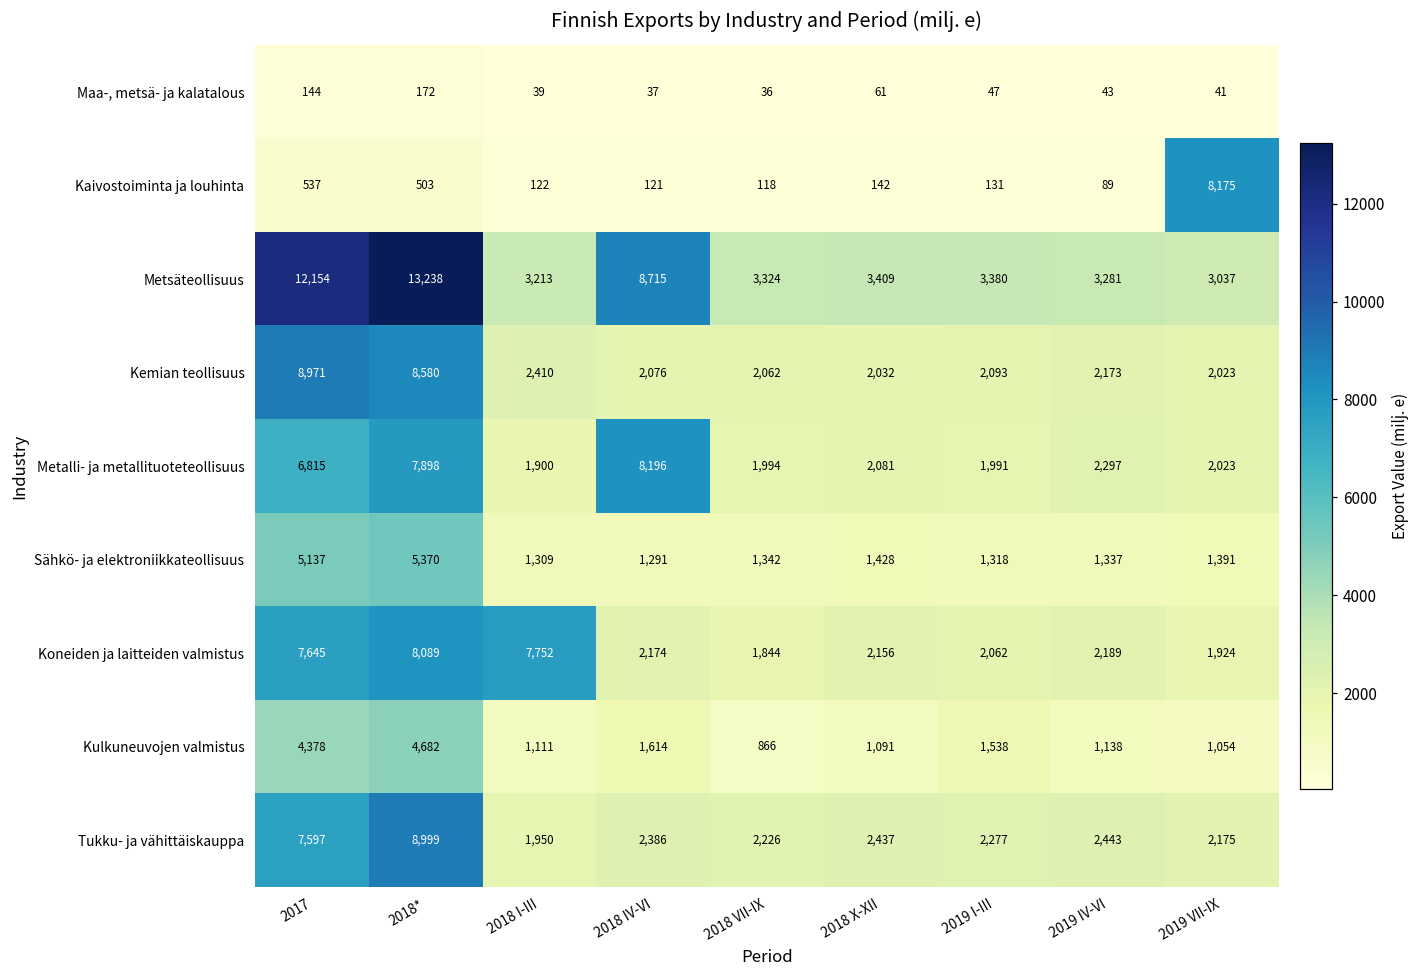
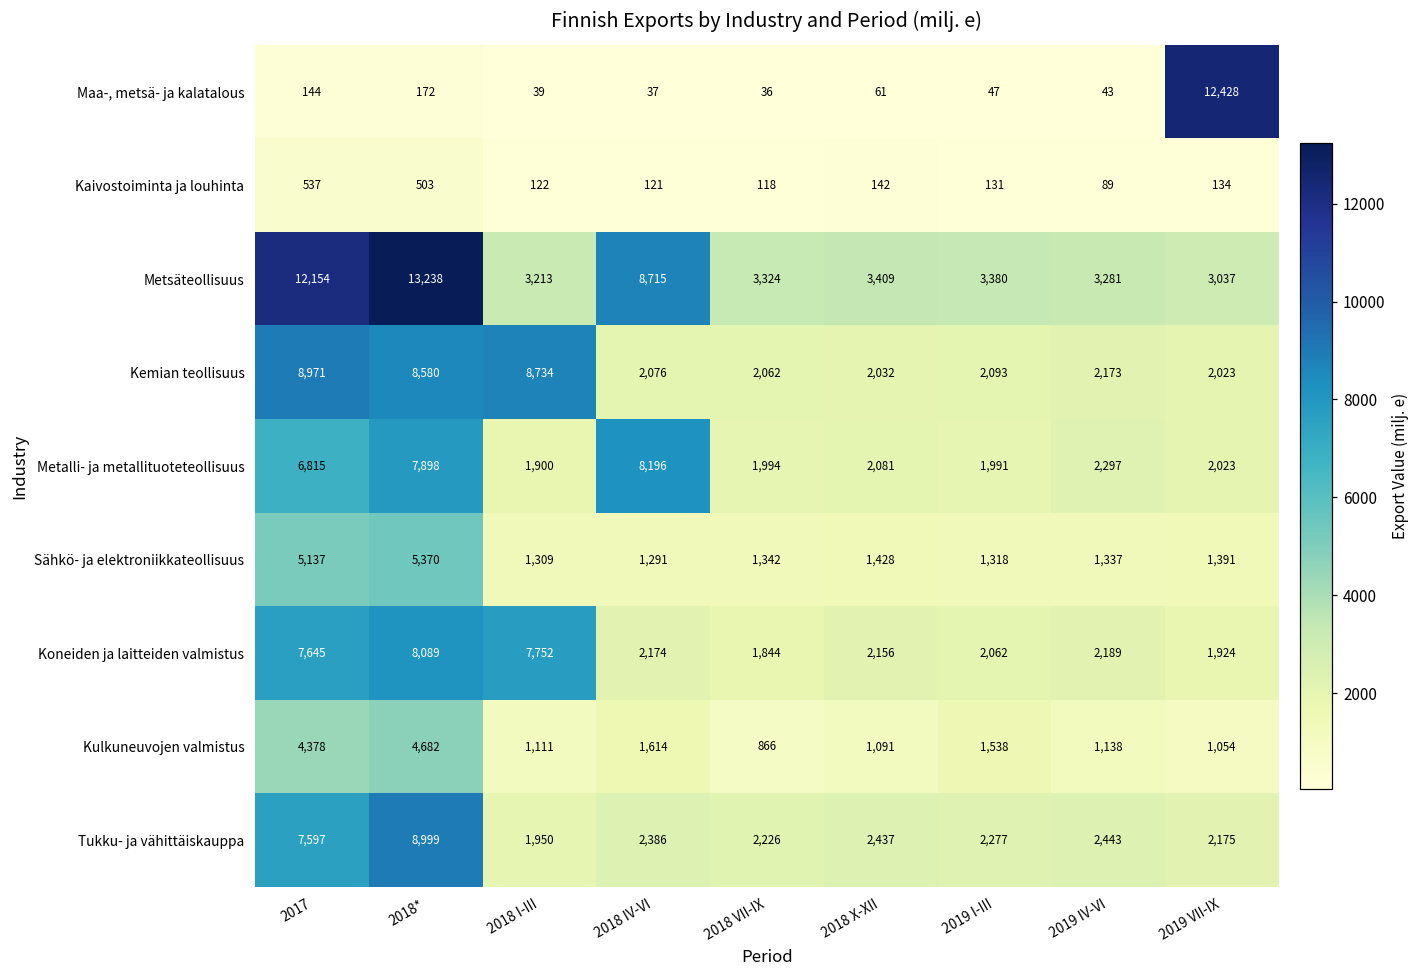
  {
    "Maa-, metsä- ja kalatalous": {
      "2017": "144",
      "2018*": "172",
      "2018 I-III": "39",
      "2018 IV-VI": "37",
      "2018 VII-IX": "36",
      "2018 X-XII": "61",
      "2019 I-III": "47",
      "2019 IV-VI": "43",
-     "2019 VII-IX": "41"
+     "2019 VII-IX": "12,428"
    },
    "Kaivostoiminta ja louhinta": {
      "2017": "537",
      "2018*": "503",
      "2018 I-III": "122",
      "2018 IV-VI": "121",
      "2018 VII-IX": "118",
      "2018 X-XII": "142",
      "2019 I-III": "131",
      "2019 IV-VI": "89",
-     "2019 VII-IX": "8,175"
+     "2019 VII-IX": "134"
    },
    "Metsäteollisuus": {
      "2017": "12,154",
      "2018*": "13,238",
      "2018 I-III": "3,213",
      "2018 IV-VI": "8,715",
      "2018 VII-IX": "3,324",
      "2018 X-XII": "3,409",
      "2019 I-III": "3,380",
      "2019 IV-VI": "3,281",
      "2019 VII-IX": "3,037"
    },
    "Kemian teollisuus": {
      "2017": "8,971",
      "2018*": "8,580",
-     "2018 I-III": "2,410",
+     "2018 I-III": "8,734",
      "2018 IV-VI": "2,076",
      "2018 VII-IX": "2,062",
      "2018 X-XII": "2,032",
      "2019 I-III": "2,093",
      "2019 IV-VI": "2,173",
      "2019 VII-IX": "2,023"
    },
    "Metalli- ja metallituoteteollisuus": {
      "2017": "6,815",
      "2018*": "7,898",
      "2018 I-III": "1,900",
      "2018 IV-VI": "8,196",
      "2018 VII-IX": "1,994",
      "2018 X-XII": "2,081",
      "2019 I-III": "1,991",
      "2019 IV-VI": "2,297",
      "2019 VII-IX": "2,023"
    },
    "Sähkö- ja elektroniikkateollisuus": {
      "2017": "5,137",
      "2018*": "5,370",
      "2018 I-III": "1,309",
      "2018 IV-VI": "1,291",
      "2018 VII-IX": "1,342",
      "2018 X-XII": "1,428",
      "2019 I-III": "1,318",
      "2019 IV-VI": "1,337",
      "2019 VII-IX": "1,391"
    },
    "Koneiden ja laitteiden valmistus": {
      "2017": "7,645",
      "2018*": "8,089",
      "2018 I-III": "7,752",
      "2018 IV-VI": "2,174",
      "2018 VII-IX": "1,844",
      "2018 X-XII": "2,156",
      "2019 I-III": "2,062",
      "2019 IV-VI": "2,189",
      "2019 VII-IX": "1,924"
    },
    "Kulkuneuvojen valmistus": {
      "2017": "4,378",
      "2018*": "4,682",
      "2018 I-III": "1,111",
      "2018 IV-VI": "1,614",
      "2018 VII-IX": "866",
      "2018 X-XII": "1,091",
      "2019 I-III": "1,538",
      "2019 IV-VI": "1,138",
      "2019 VII-IX": "1,054"
    },
    "Tukku- ja vähittäiskauppa": {
      "2017": "7,597",
      "2018*": "8,999",
      "2018 I-III": "1,950",
      "2018 IV-VI": "2,386",
      "2018 VII-IX": "2,226",
      "2018 X-XII": "2,437",
      "2019 I-III": "2,277",
      "2019 IV-VI": "2,443",
      "2019 VII-IX": "2,175"
    }
  }
